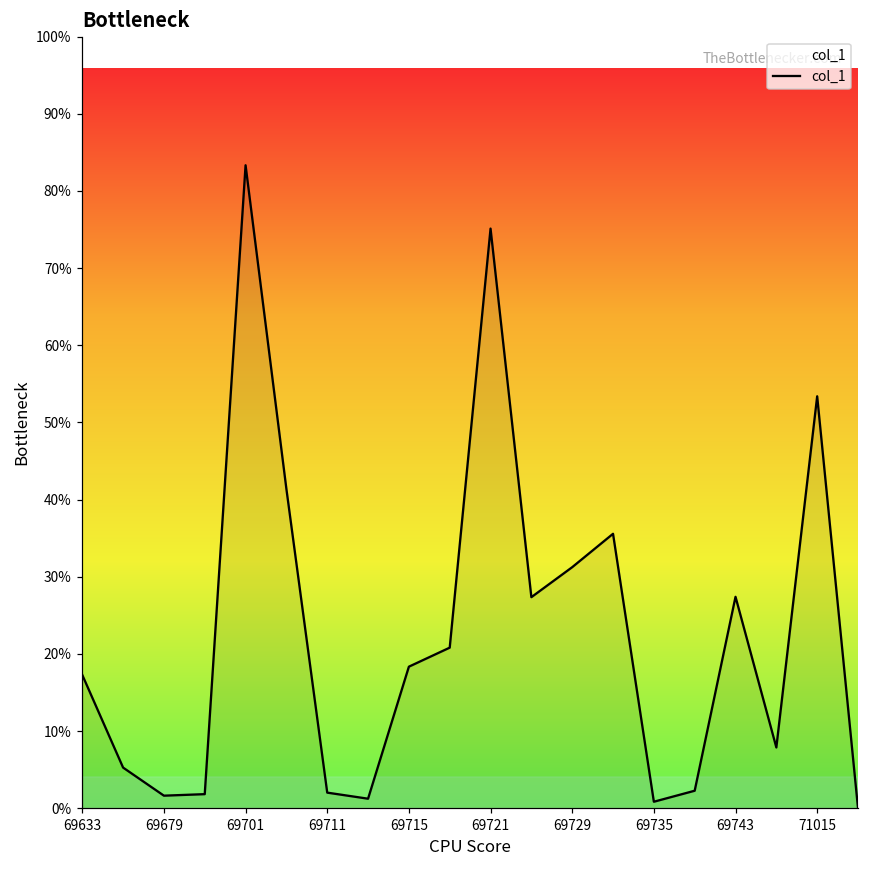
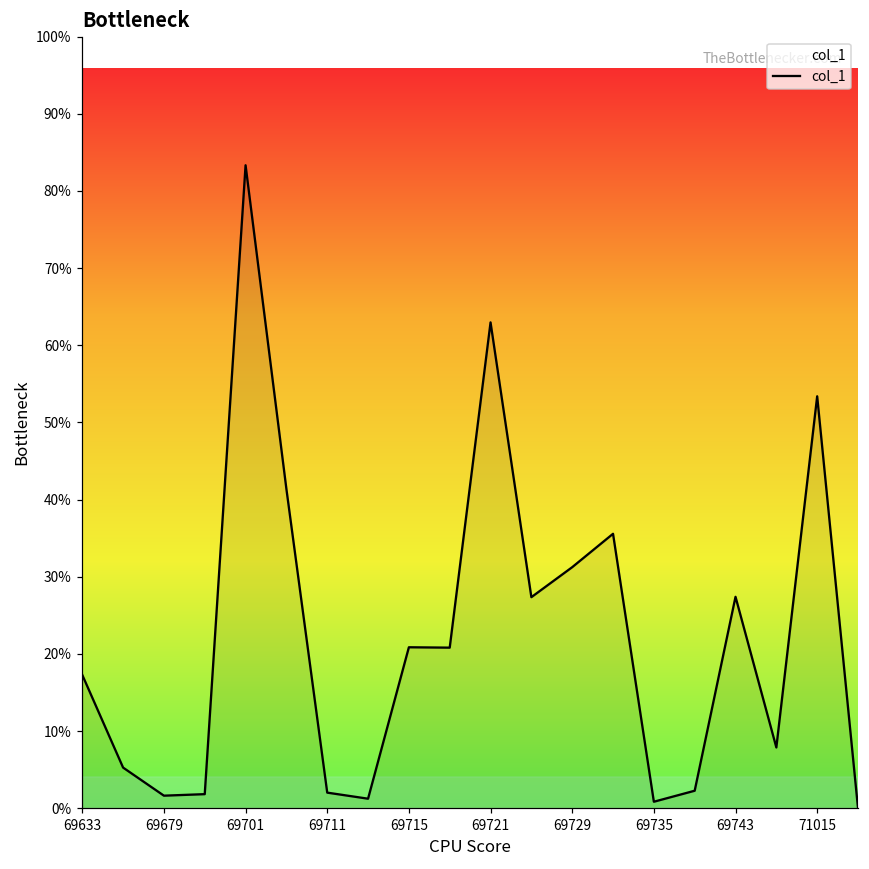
  {
    "69633": "17%",
    "69701": "83%",
-   "69715": "18%",
-   "69721": "75%",
+   "69715": "21%",
+   "69721": "63%",
    "69729": "31%",
    "69743": "27%",
    "71015": "53%"
  }
